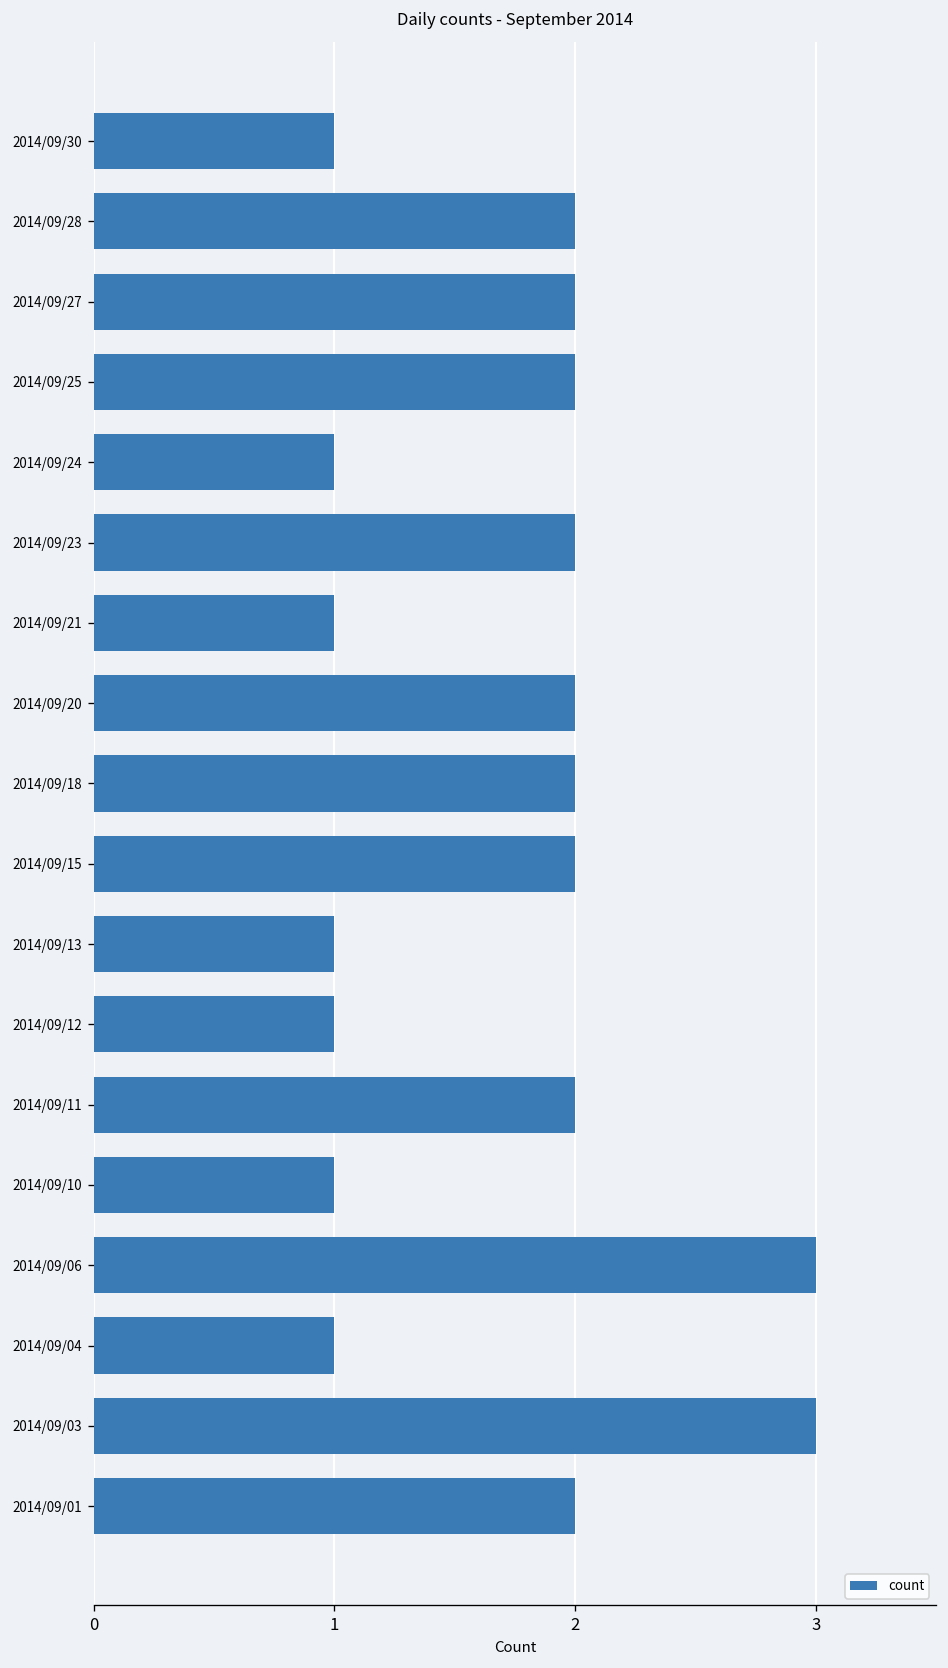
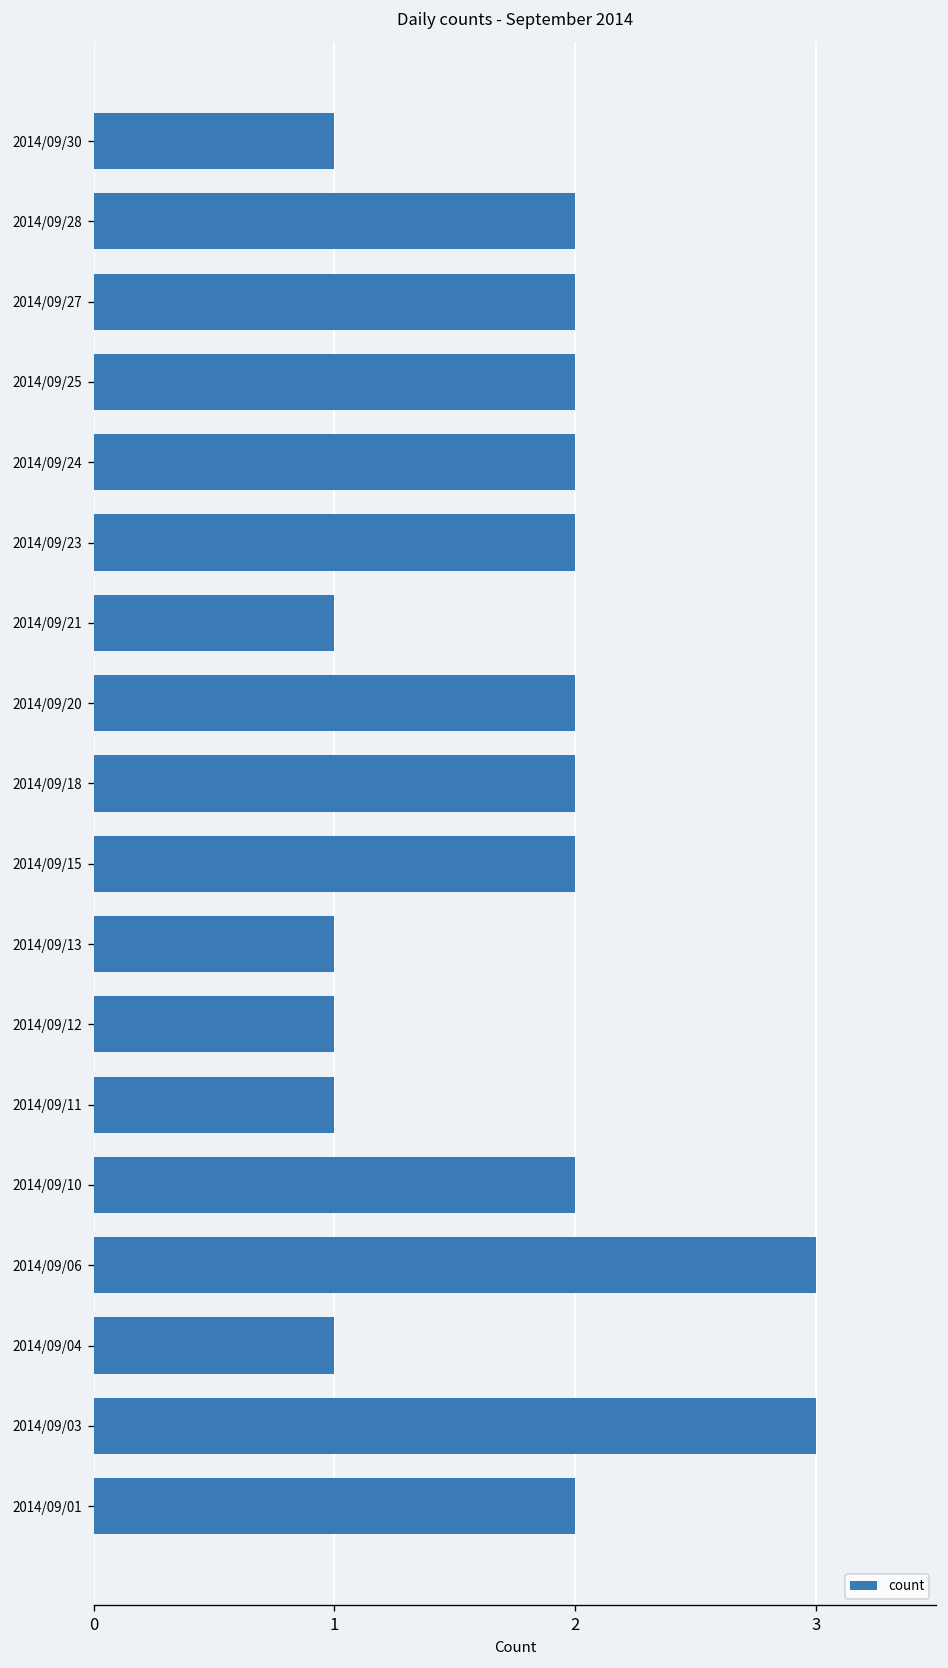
  {
    "2014/09/30": 1,
    "2014/09/28": 2,
    "2014/09/27": 2,
    "2014/09/25": 2,
-   "2014/09/24": 1,
+   "2014/09/24": 2,
    "2014/09/23": 2,
    "2014/09/21": 1,
    "2014/09/20": 2,
    "2014/09/18": 2,
    "2014/09/15": 2,
    "2014/09/13": 1,
    "2014/09/12": 1,
-   "2014/09/11": 2,
-   "2014/09/10": 1,
+   "2014/09/11": 1,
+   "2014/09/10": 2,
    "2014/09/06": 3,
    "2014/09/04": 1,
    "2014/09/03": 3,
    "2014/09/01": 2
  }
